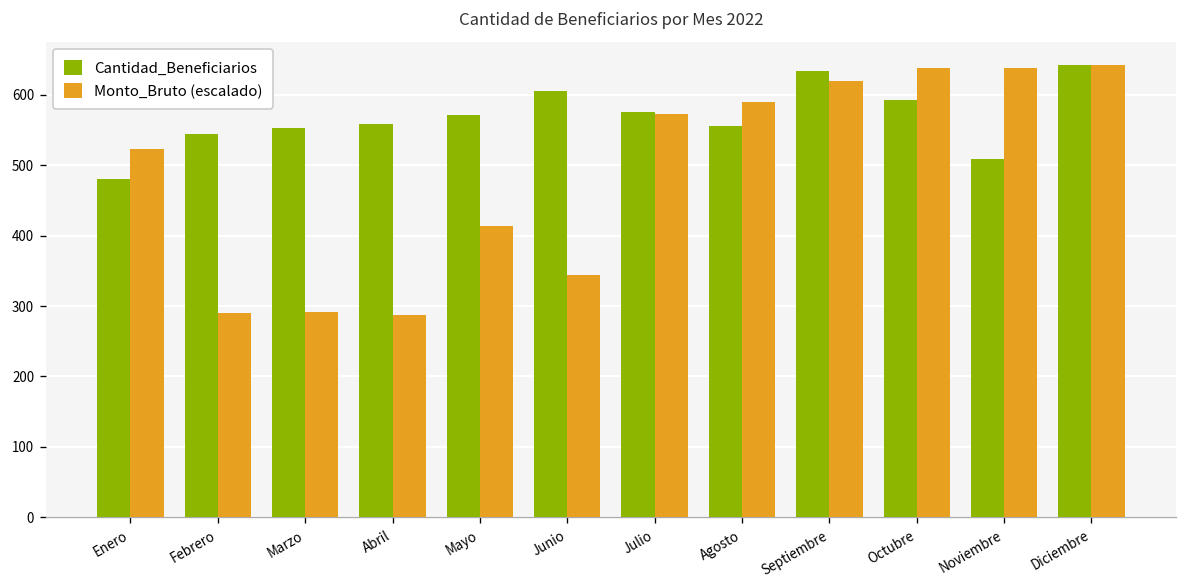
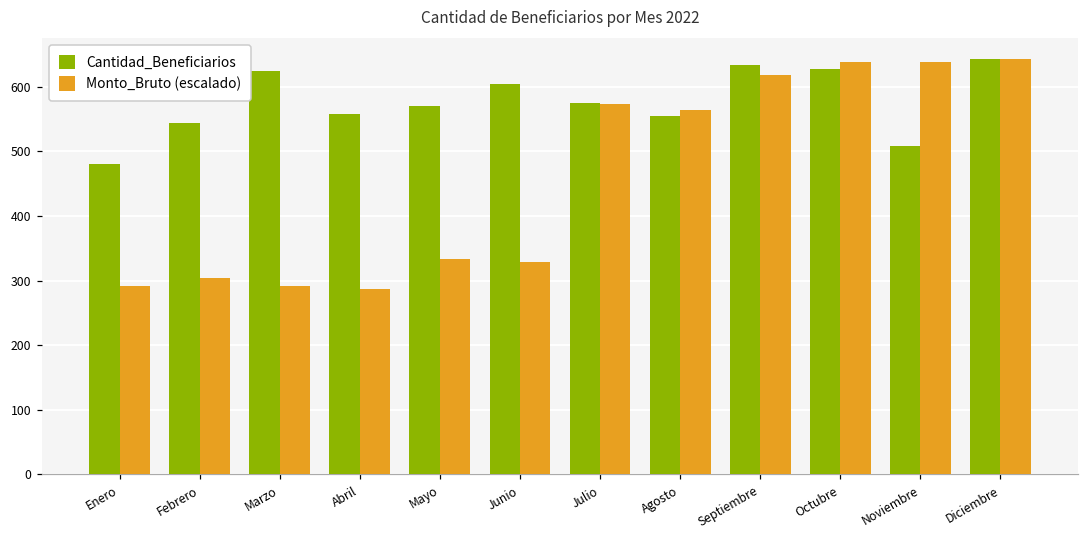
  {
    "Cantidad_Beneficiarios": {
      "Enero": 480,
      "Febrero": 540,
-     "Marzo": 550,
+     "Marzo": 620,
      "Abril": 560,
      "Mayo": 570,
      "Junio": 610,
      "Julio": 580,
      "Agosto": 560,
      "Septiembre": 630,
-     "Octubre": 590,
+     "Octubre": 630,
      "Noviembre": 510,
      "Diciembre": 640
    },
    "Monto_Bruto (escalado)": {
-     "Enero": 520,
-     "Febrero": 290,
+     "Enero": 290,
+     "Febrero": 300,
      "Marzo": 290,
      "Abril": 290,
-     "Mayo": 410,
-     "Junio": 340,
+     "Mayo": 330,
+     "Junio": 330,
      "Julio": 570,
-     "Agosto": 590,
+     "Agosto": 560,
      "Septiembre": 620,
      "Octubre": 640,
      "Noviembre": 640,
      "Diciembre": 640
    }
  }
